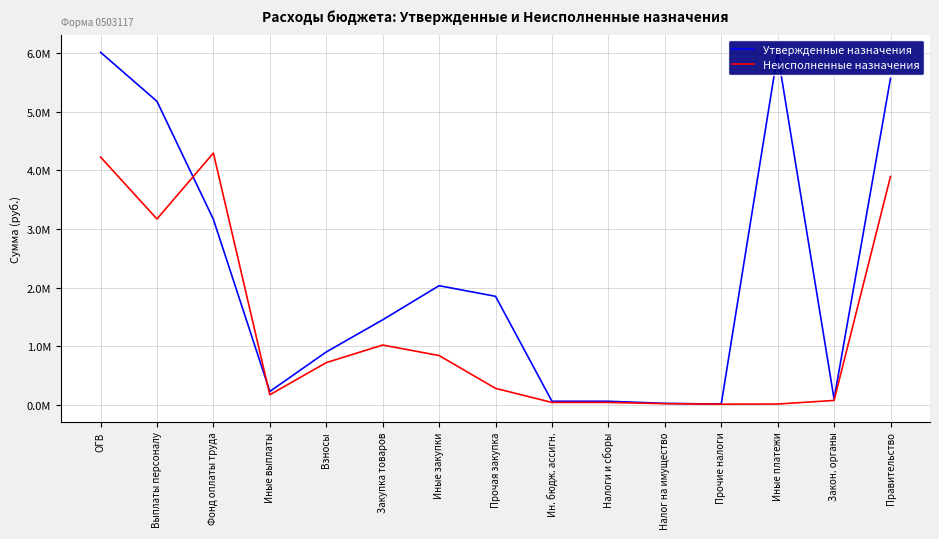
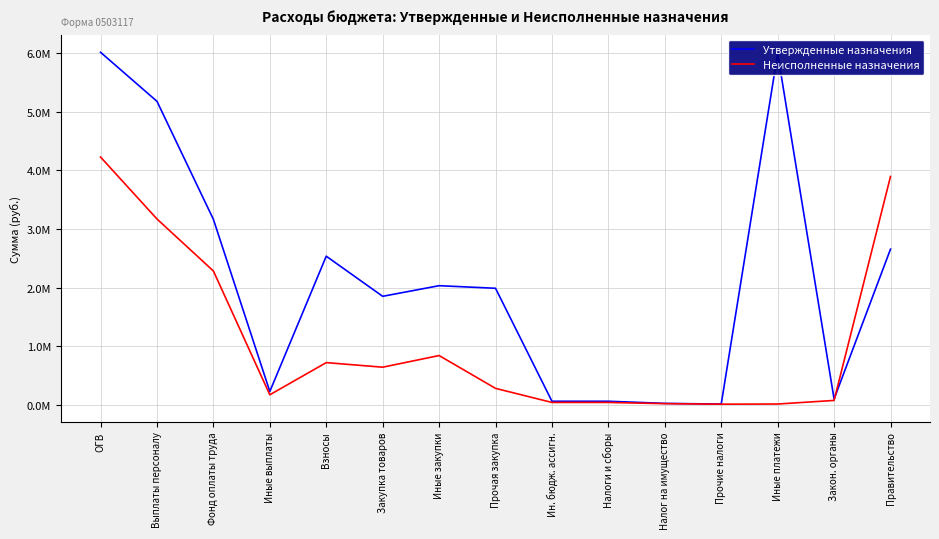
  {
    "Утвержденные назначения": {
      "ОГВ": 6000000,
      "Выплаты персоналу": 5200000,
      "Фонд оплаты труда": 3200000,
      "Иные выплаты": 200000,
-     "Взносы": 900000,
-     "Закупка товаров": 1400000,
+     "Взносы": 2500000,
+     "Закупка товаров": 1800000,
      "Иные закупки": 2000000,
-     "Прочая закупка": 1800000,
-     "Правительство": 5600000
+     "Прочая закупка": 2000000,
+     "Правительство": 2700000
    },
    "Неисполненные назначения": {
      "ОГВ": 4200000,
      "Выплаты персоналу": 3200000,
-     "Фонд оплаты труда": 4300000,
+     "Фонд оплаты труда": 2300000,
      "Иные выплаты": 200000,
      "Взносы": 700000,
-     "Закупка товаров": 1000000,
+     "Закупка товаров": 600000,
      "Иные закупки": 800000,
      "Прочая закупка": 300000,
      "Иные платежи": 0,
      "Правительство": 3900000
    }
  }
